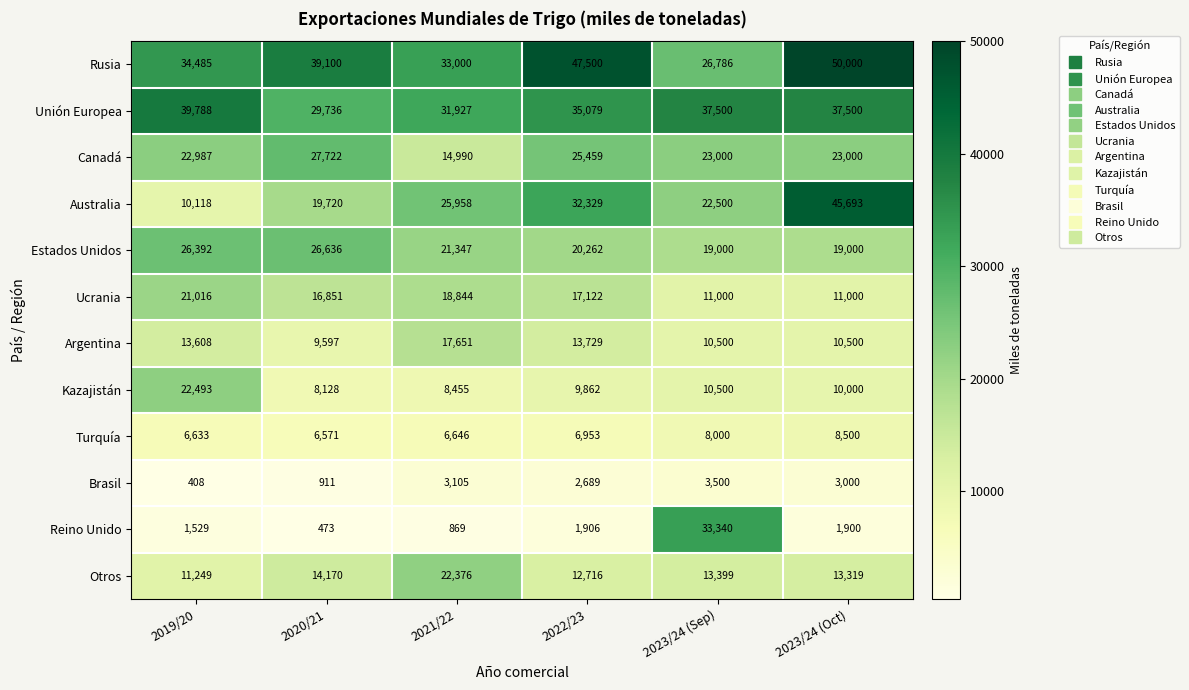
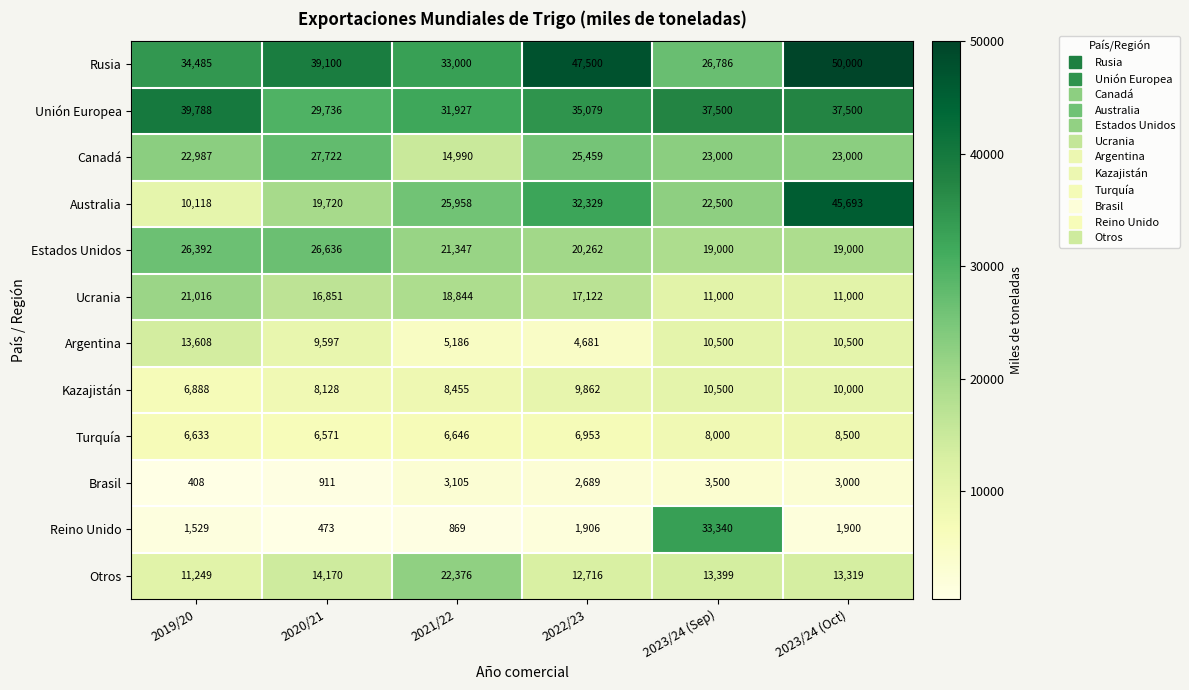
  {
    "Rusia": {
      "2019/20": "34,485",
      "2020/21": "39,100",
      "2021/22": "33,000",
      "2022/23": "47,500",
      "2023/24 (Sep)": "26,786",
      "2023/24 (Oct)": "50,000"
    },
    "Unión Europea": {
      "2019/20": "39,788",
      "2020/21": "29,736",
      "2021/22": "31,927",
      "2022/23": "35,079",
      "2023/24 (Sep)": "37,500",
      "2023/24 (Oct)": "37,500"
    },
    "Canadá": {
      "2019/20": "22,987",
      "2020/21": "27,722",
      "2021/22": "14,990",
      "2022/23": "25,459",
      "2023/24 (Sep)": "23,000",
      "2023/24 (Oct)": "23,000"
    },
    "Australia": {
      "2019/20": "10,118",
      "2020/21": "19,720",
      "2021/22": "25,958",
      "2022/23": "32,329",
      "2023/24 (Sep)": "22,500",
      "2023/24 (Oct)": "45,693"
    },
    "Estados Unidos": {
      "2019/20": "26,392",
      "2020/21": "26,636",
      "2021/22": "21,347",
      "2022/23": "20,262",
      "2023/24 (Sep)": "19,000",
      "2023/24 (Oct)": "19,000"
    },
    "Ucrania": {
      "2019/20": "21,016",
      "2020/21": "16,851",
      "2021/22": "18,844",
      "2022/23": "17,122",
      "2023/24 (Sep)": "11,000",
      "2023/24 (Oct)": "11,000"
    },
    "Argentina": {
      "2019/20": "13,608",
      "2020/21": "9,597",
-     "2021/22": "17,651",
-     "2022/23": "13,729",
+     "2021/22": "5,186",
+     "2022/23": "4,681",
      "2023/24 (Sep)": "10,500",
      "2023/24 (Oct)": "10,500"
    },
    "Kazajistán": {
-     "2019/20": "22,493",
+     "2019/20": "6,888",
      "2020/21": "8,128",
      "2021/22": "8,455",
      "2022/23": "9,862",
      "2023/24 (Sep)": "10,500",
      "2023/24 (Oct)": "10,000"
    },
    "Turquía": {
      "2019/20": "6,633",
      "2020/21": "6,571",
      "2021/22": "6,646",
      "2022/23": "6,953",
      "2023/24 (Sep)": "8,000",
      "2023/24 (Oct)": "8,500"
    },
    "Brasil": {
      "2019/20": "408",
      "2020/21": "911",
      "2021/22": "3,105",
      "2022/23": "2,689",
      "2023/24 (Sep)": "3,500",
      "2023/24 (Oct)": "3,000"
    },
    "Reino Unido": {
      "2019/20": "1,529",
      "2020/21": "473",
      "2021/22": "869",
      "2022/23": "1,906",
      "2023/24 (Sep)": "33,340",
      "2023/24 (Oct)": "1,900"
    },
    "Otros": {
      "2019/20": "11,249",
      "2020/21": "14,170",
      "2021/22": "22,376",
      "2022/23": "12,716",
      "2023/24 (Sep)": "13,399",
      "2023/24 (Oct)": "13,319"
    }
  }
